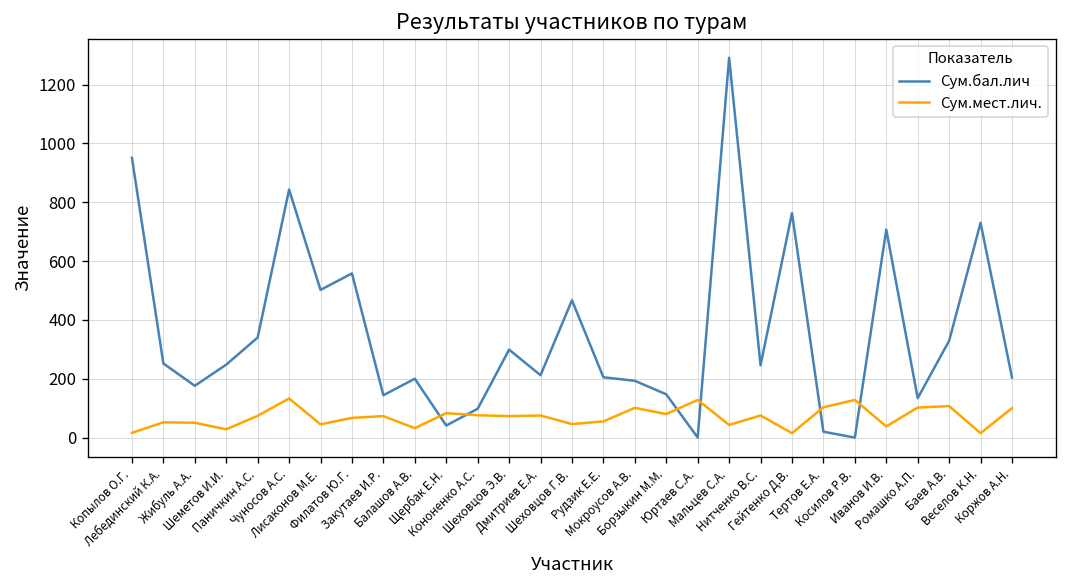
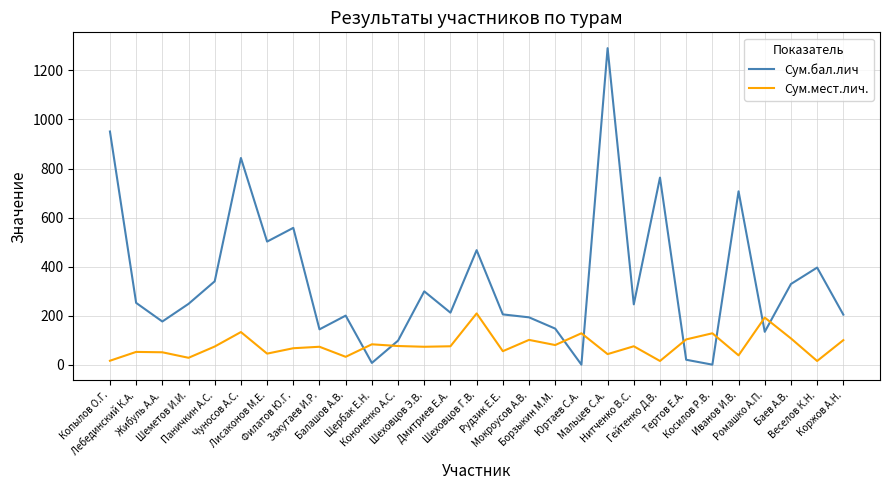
  {
    "Сум.бал.лич": {
      "Копылов О.Г.": 950,
      "Лебединский К.А.": 250,
      "Жибуль А.А.": 180,
      "Шеметов И.И.": 250,
      "Паничкин А.С.": 340,
      "Чуносов А.С.": 840,
      "Лисаконов М.Е.": 500,
      "Филатов Ю.Г.": 560,
      "Закутаев И.Р.": 140,
      "Балашов А.В.": 200,
-     "Щербак Е.Н.": 40,
+     "Щербак Е.Н.": 10,
      "Кононенко А.С.": 100,
      "Шеховцов Э.В.": 300,
      "Дмитриев Е.А.": 210,
      "Шеховцов Г.В.": 470,
      "Рудзик Е.Е.": 210,
      "Мокроусов А.В.": 190,
      "Борзыкин М.М.": 150,
      "Юртаев С.А.": 0,
      "Мальцев С.А.": 1290,
      "Нитченко В.С.": 250,
      "Гейтенко Д.В.": 760,
      "Тертов Е.А.": 20,
      "Косилов Р.В.": 0,
      "Иванов И.В.": 710,
      "Ромашко А.П.": 130,
      "Баев А.В.": 330,
-     "Веселов К.Н.": 730,
+     "Веселов К.Н.": 400,
      "Коржов А.Н.": 200
    },
    "Сум.мест.лич.": {
      "Копылов О.Г.": 20,
      "Лебединский К.А.": 50,
      "Жибуль А.А.": 50,
      "Шеметов И.И.": 30,
      "Паничкин А.С.": 70,
      "Чуносов А.С.": 130,
      "Лисаконов М.Е.": 50,
      "Филатов Ю.Г.": 70,
      "Закутаев И.Р.": 70,
      "Балашов А.В.": 30,
      "Щербак Е.Н.": 80,
      "Кононенко А.С.": 80,
      "Шеховцов Э.В.": 70,
      "Дмитриев Е.А.": 80,
-     "Шеховцов Г.В.": 50,
+     "Шеховцов Г.В.": 210,
      "Рудзик Е.Е.": 60,
      "Мокроусов А.В.": 100,
      "Борзыкин М.М.": 80,
      "Юртаев С.А.": 130,
      "Мальцев С.А.": 40,
      "Нитченко В.С.": 80,
      "Гейтенко Д.В.": 20,
      "Тертов Е.А.": 100,
      "Косилов Р.В.": 130,
      "Иванов И.В.": 40,
-     "Ромашко А.П.": 100,
+     "Ромашко А.П.": 190,
      "Баев А.В.": 110,
      "Веселов К.Н.": 20,
      "Коржов А.Н.": 100
    }
  }
